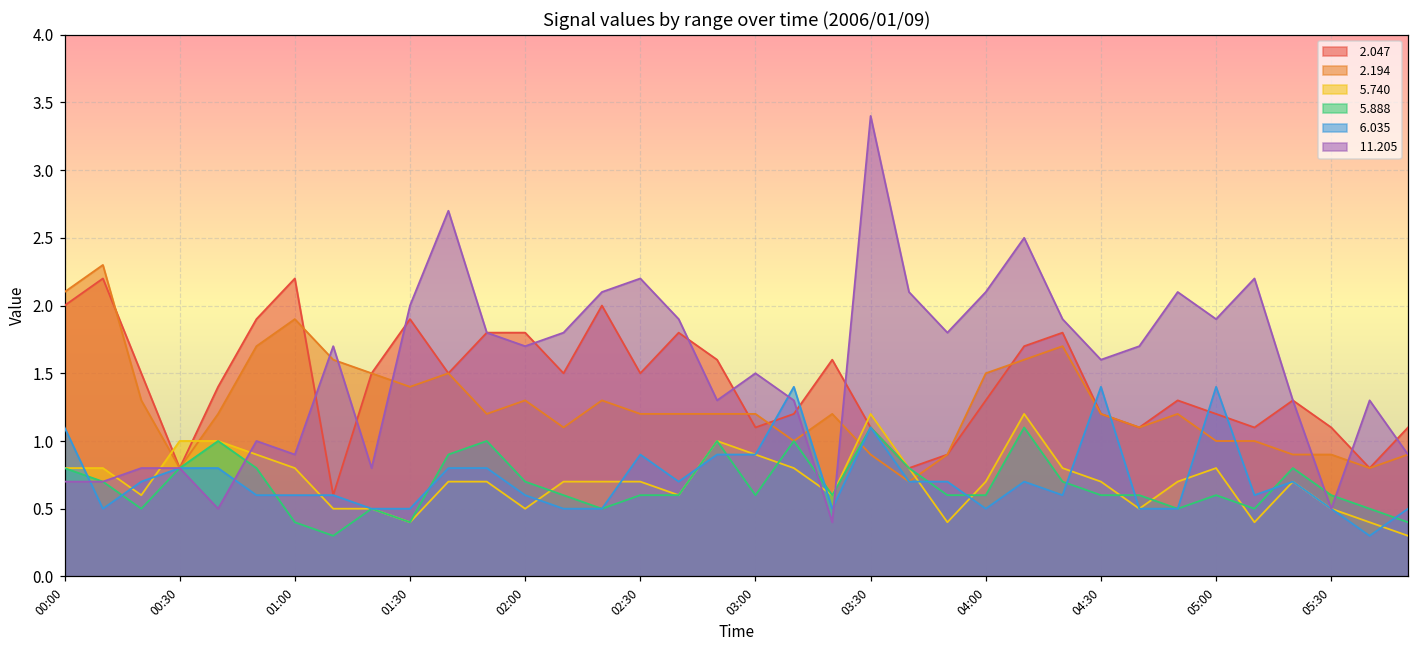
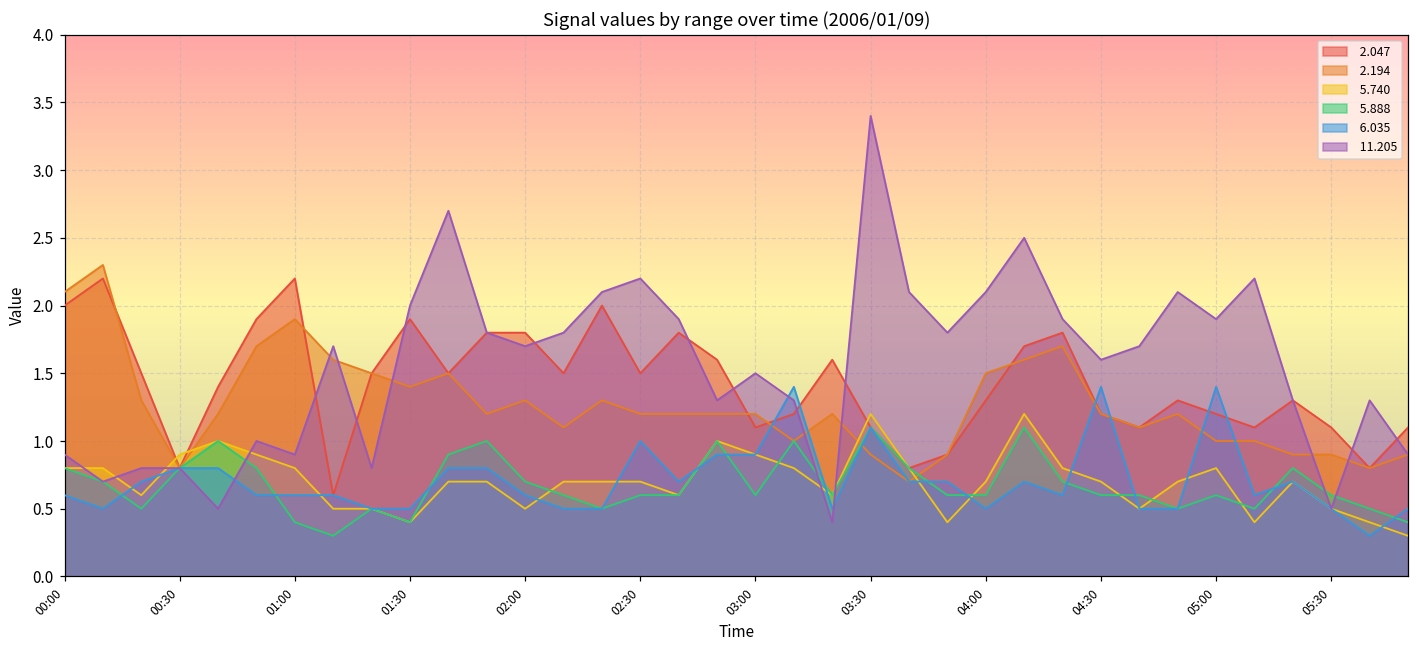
  {
    "5.740": {
-     "00:30": 1.0,
+     "00:30": 0.9,
      "01:00": 0.8,
      "02:00": 0.5,
      "02:30": 0.7,
      "03:30": 1.2,
      "04:00": 0.7,
      "04:30": 0.7,
      "05:00": 0.8
    },
    "5.888": {
      "01:00": 0.4,
      "02:00": 0.7,
      "02:30": 0.6,
      "03:00": 0.6,
      "04:00": 0.6,
      "04:30": 0.6,
      "05:00": 0.6,
      "05:30": 0.6
    },
    "6.035": {
-     "00:00": 1.1,
+     "00:00": 0.6,
      "01:00": 0.6,
      "01:30": 0.5,
      "02:00": 0.6,
-     "02:30": 0.9,
+     "02:30": 1.0,
      "04:00": 0.5,
      "04:30": 1.4,
      "05:00": 1.4
    },
    "11.205": {
-     "00:00": 0.7,
+     "00:00": 0.9,
      "01:00": 0.9,
      "01:30": 2.0,
      "02:00": 1.7,
      "02:30": 2.2,
      "03:00": 1.5,
      "03:30": 3.4,
      "04:00": 2.1,
      "04:30": 1.6,
      "05:00": 1.9
    }
  }
